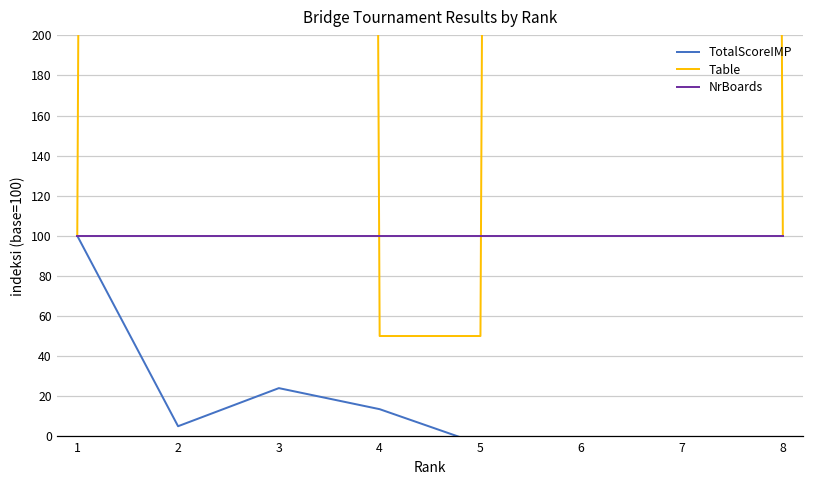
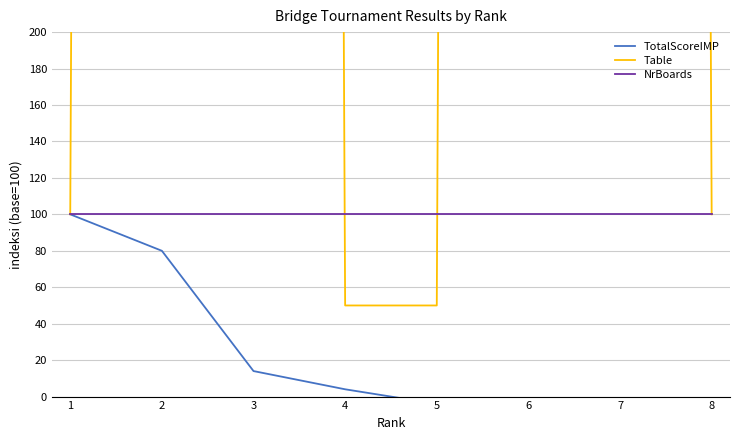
  {
    "TotalScoreIMP": {
-     "2": 5,
-     "3": 24,
-     "4": 14
+     "2": 80,
+     "3": 14,
+     "4": 4
    },
    "Table": {
      "4": 50,
      "5": 50
    },
    "NrBoards": {
      "2": 100,
      "3": 100,
      "4": 100,
      "5": 100,
      "6": 100,
      "7": 100
    }
  }
